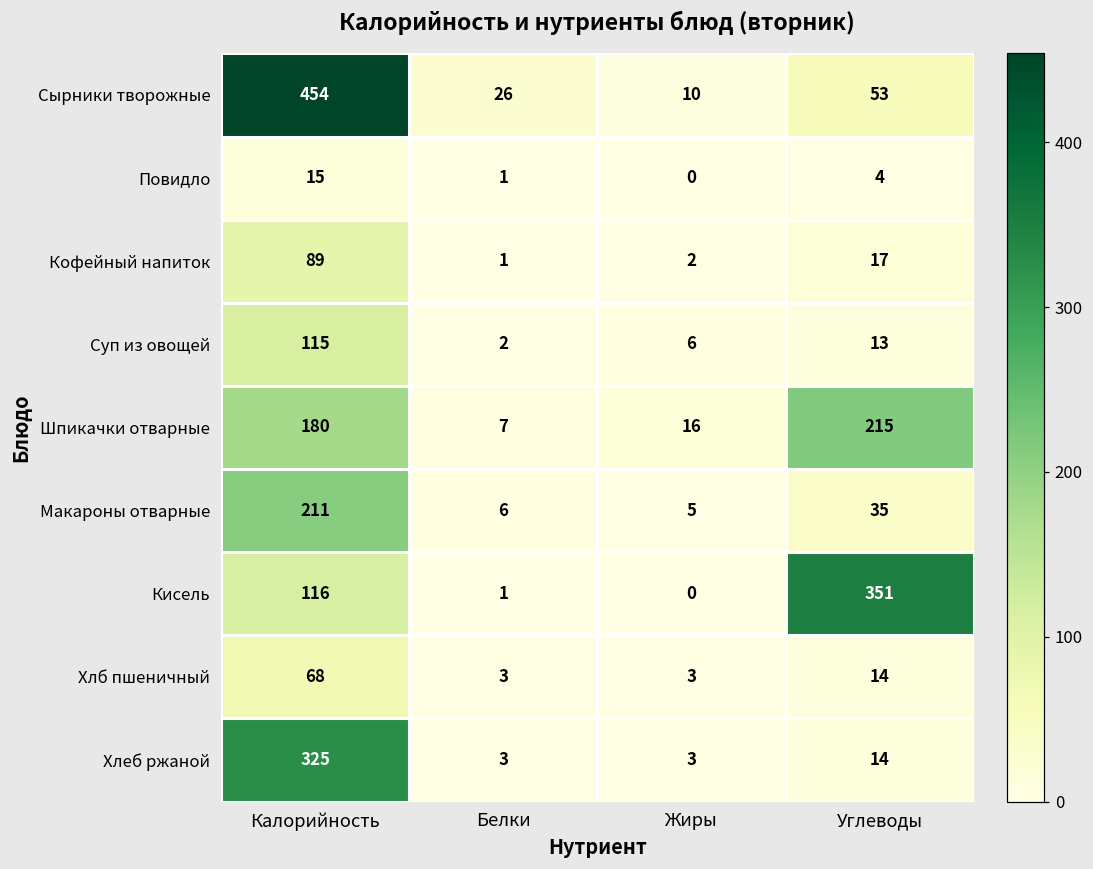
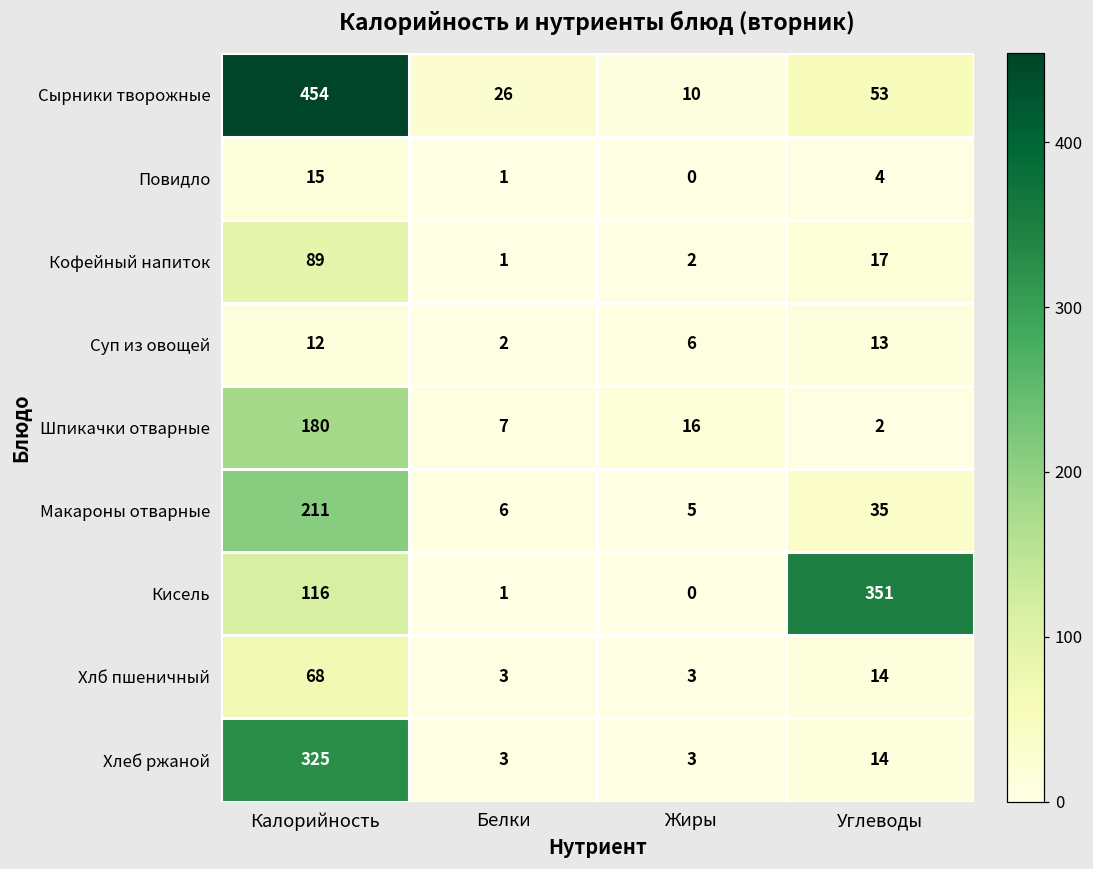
  {
    "Сырники творожные": {
      "Калорийность": 454,
      "Белки": 26,
      "Жиры": 10,
      "Углеводы": 53
    },
    "Повидло": {
      "Калорийность": 15,
      "Белки": 1,
      "Жиры": 0,
      "Углеводы": 4
    },
    "Кофейный напиток": {
      "Калорийность": 89,
      "Белки": 1,
      "Жиры": 2,
      "Углеводы": 17
    },
    "Суп из овощей": {
-     "Калорийность": 115,
+     "Калорийность": 12,
      "Белки": 2,
      "Жиры": 6,
      "Углеводы": 13
    },
    "Шпикачки отварные": {
      "Калорийность": 180,
      "Белки": 7,
      "Жиры": 16,
-     "Углеводы": 215
+     "Углеводы": 2
    },
    "Макароны отварные": {
      "Калорийность": 211,
      "Белки": 6,
      "Жиры": 5,
      "Углеводы": 35
    },
    "Кисель": {
      "Калорийность": 116,
      "Белки": 1,
      "Жиры": 0,
      "Углеводы": 351
    },
    "Хлб пшеничный": {
      "Калорийность": 68,
      "Белки": 3,
      "Жиры": 3,
      "Углеводы": 14
    },
    "Хлеб ржаной": {
      "Калорийность": 325,
      "Белки": 3,
      "Жиры": 3,
      "Углеводы": 14
    }
  }
